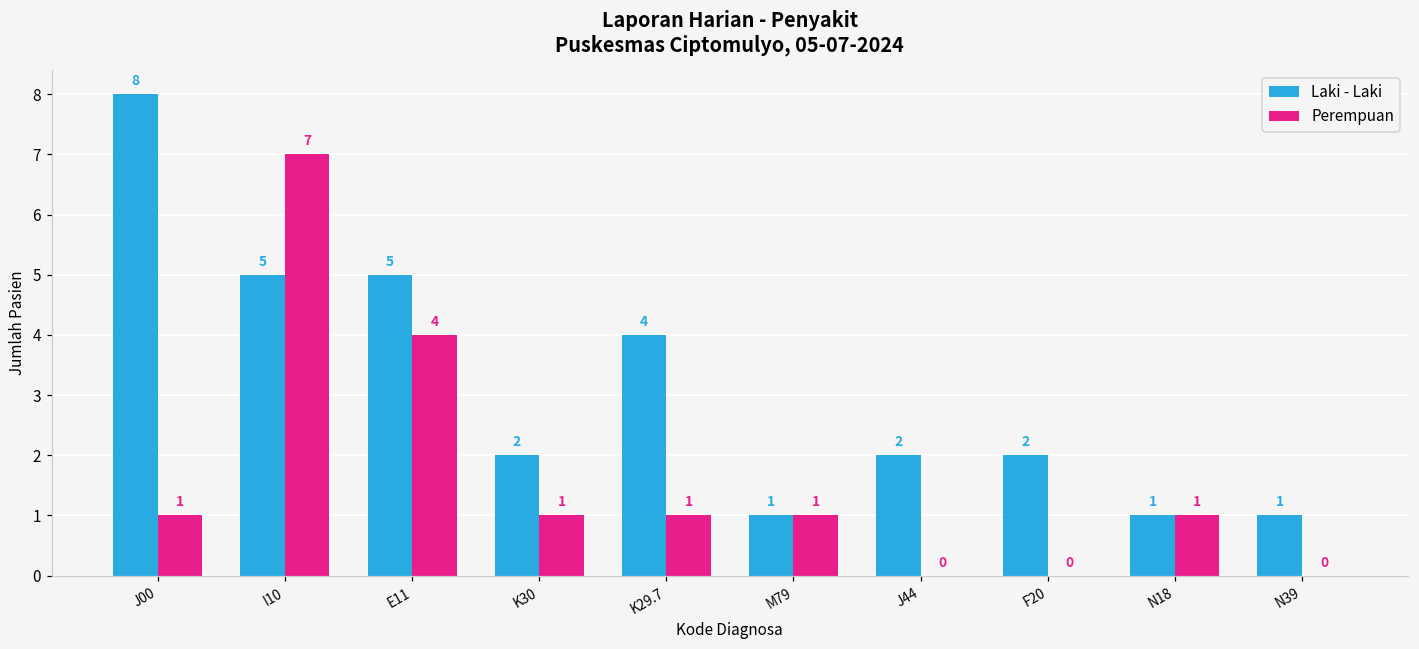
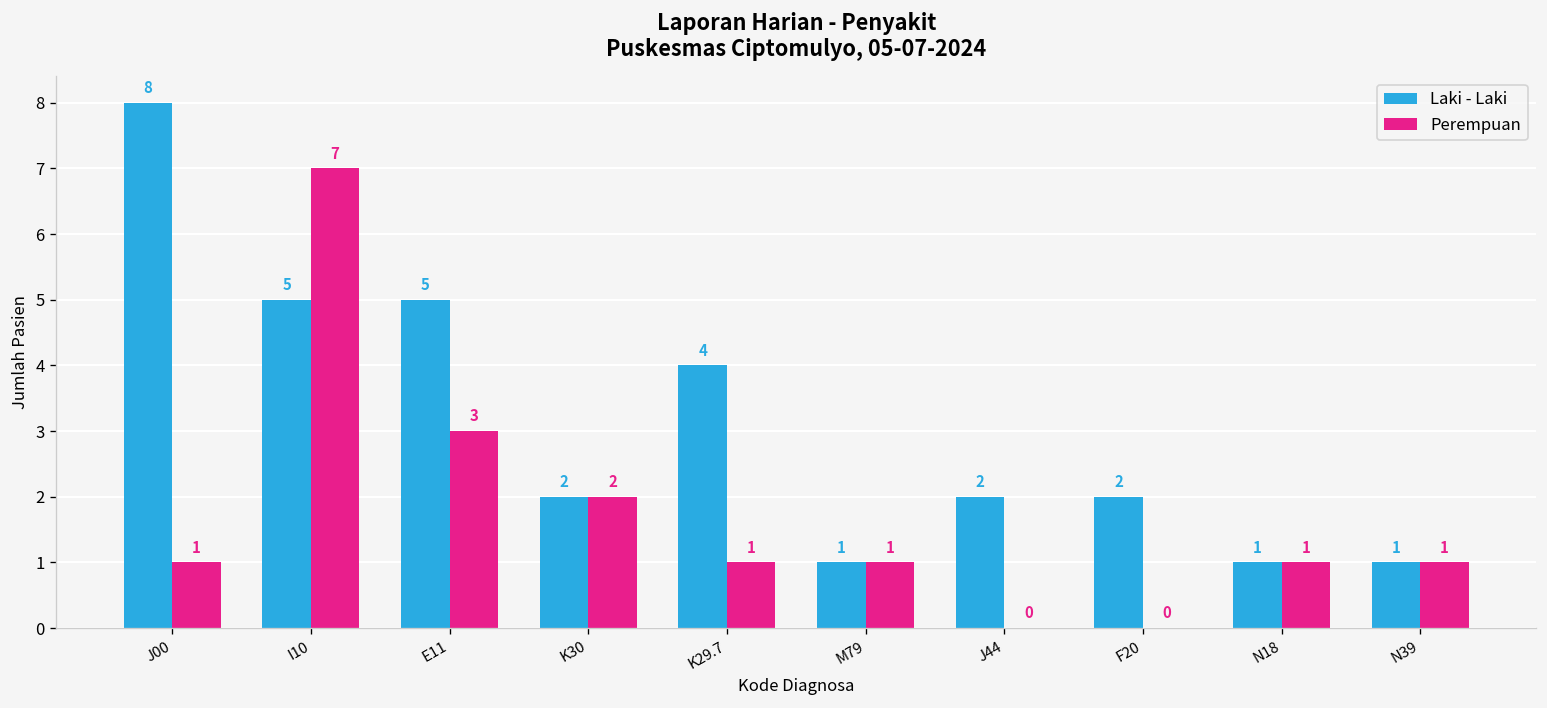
  {
    "Laki - Laki": {
      "J00": 8,
      "I10": 5,
      "E11": 5,
      "K30": 2,
      "K29.7": 4,
      "M79": 1,
      "J44": 2,
      "F20": 2,
      "N18": 1,
      "N39": 1
    },
    "Perempuan": {
      "J00": 1,
      "I10": 7,
-     "E11": 4,
-     "K30": 1,
+     "E11": 3,
+     "K30": 2,
      "K29.7": 1,
      "M79": 1,
      "J44": 0,
      "F20": 0,
      "N18": 1,
-     "N39": 0
+     "N39": 1
    }
  }
